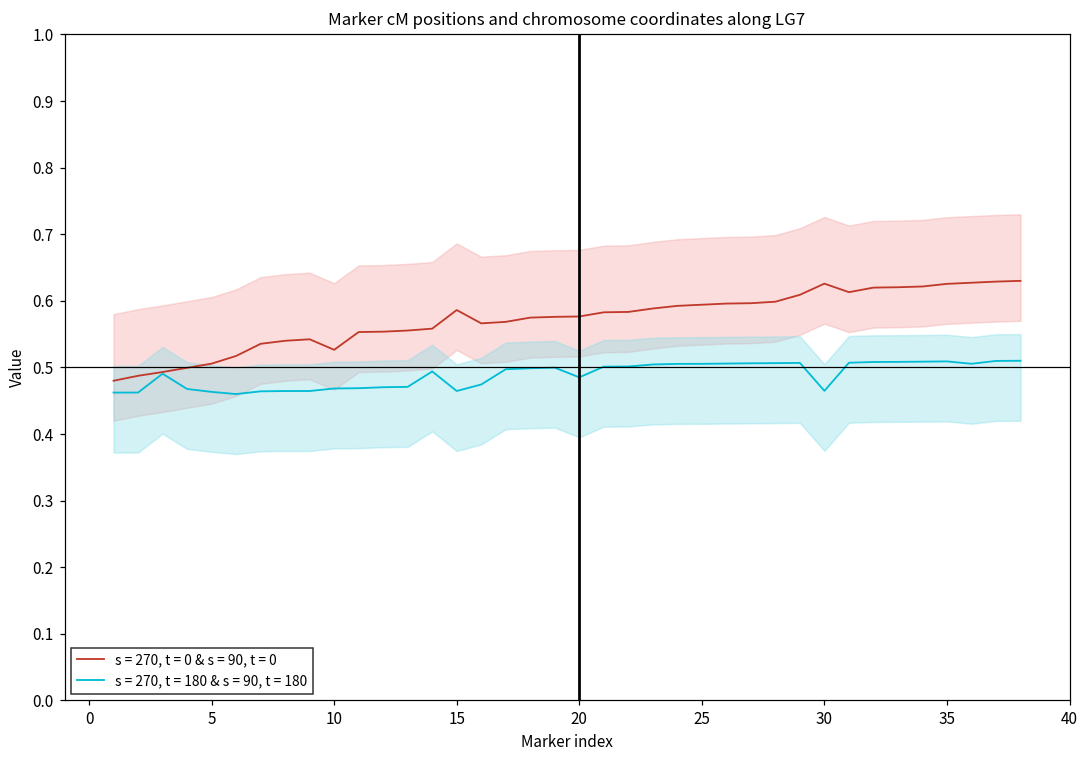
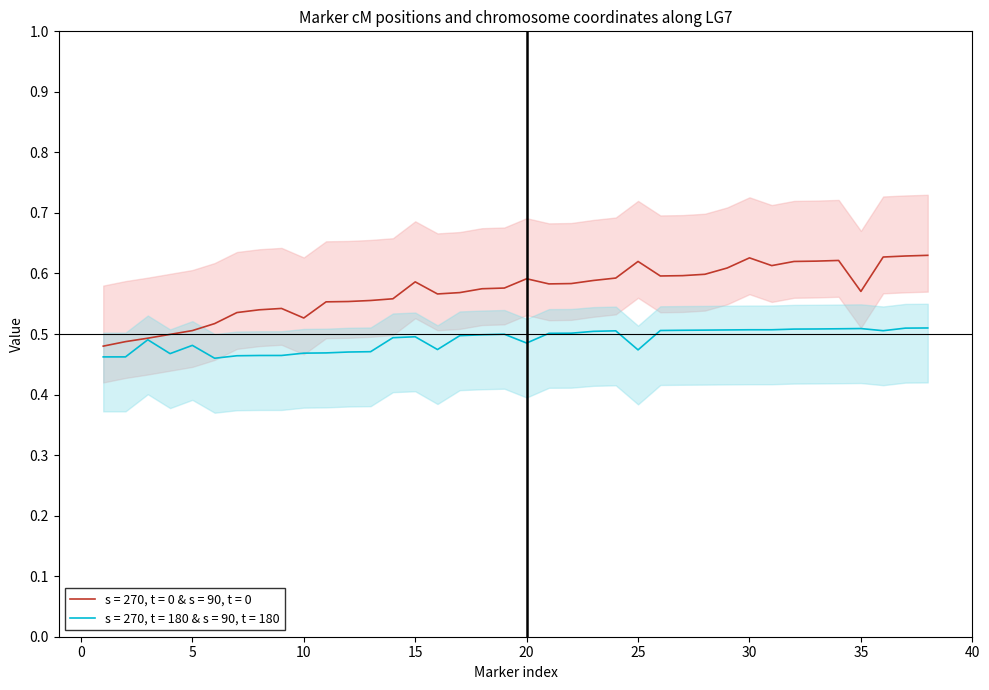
  {
    "s = 270, t = 0 & s = 90, t = 0": {
      "10": 0.53,
      "15": 0.59,
-     "20": 0.58,
-     "25": 0.59,
+     "20": 0.59,
+     "25": 0.62,
      "30": 0.63,
-     "35": 0.63
+     "35": 0.57
    },
    "s = 270, t = 180 & s = 90, t = 180": {
-     "5": 0.46,
+     "5": 0.48,
      "10": 0.47,
-     "15": 0.46,
+     "15": 0.50,
      "20": 0.49,
-     "25": 0.51,
-     "30": 0.46,
+     "25": 0.47,
+     "30": 0.51,
      "35": 0.51
    }
  }
